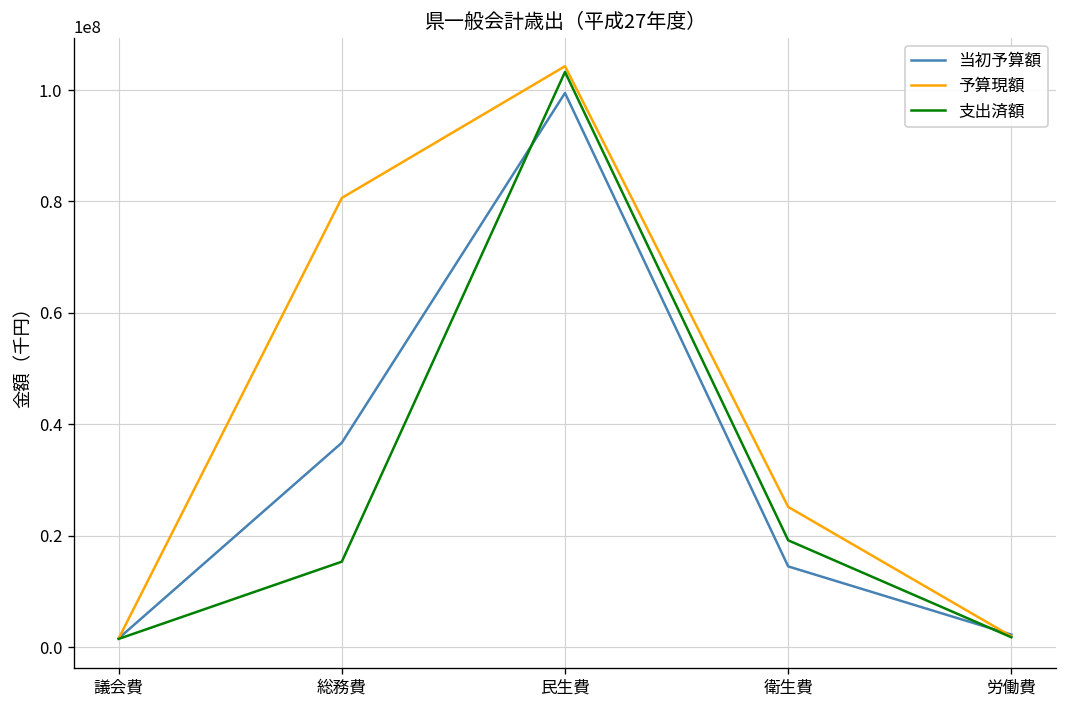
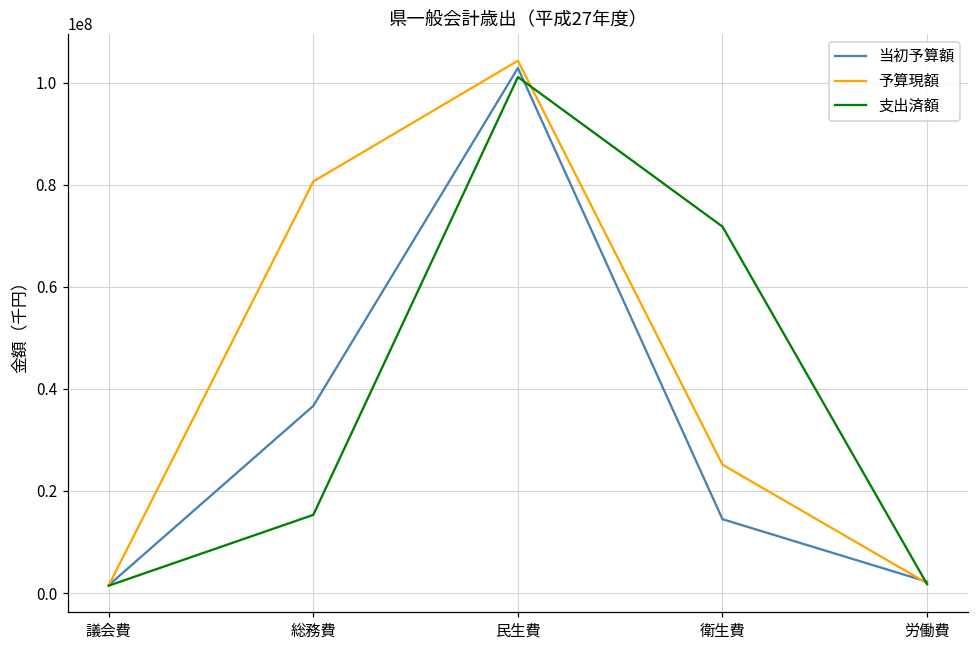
  {
    "当初予算額": {
      "総務費": 37000000,
-     "民生費": 99000000,
+     "民生費": 103000000,
      "衛生費": 14000000
    },
    "予算現額": {
      "総務費": 81000000,
      "民生費": 104000000,
      "衛生費": 25000000
    },
    "支出済額": {
      "総務費": 15000000,
-     "民生費": 103000000,
-     "衛生費": 19000000
+     "民生費": 101000000,
+     "衛生費": 72000000
    }
  }
